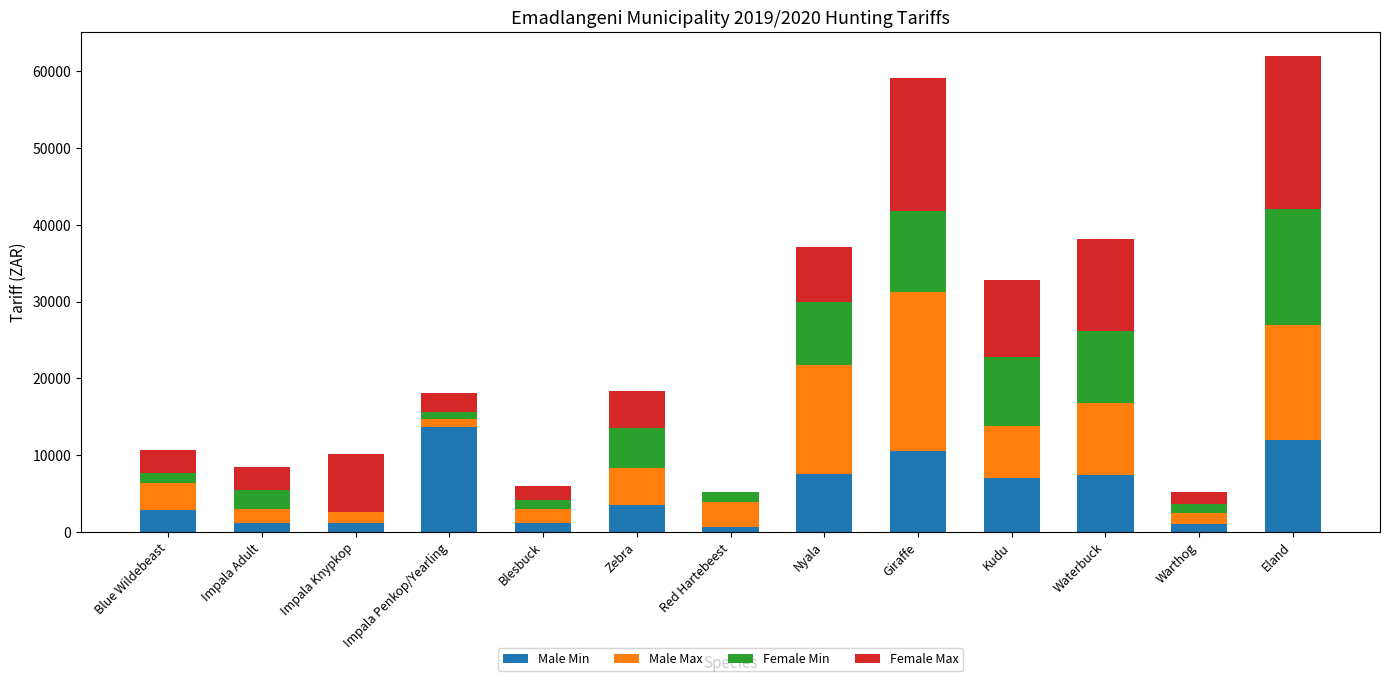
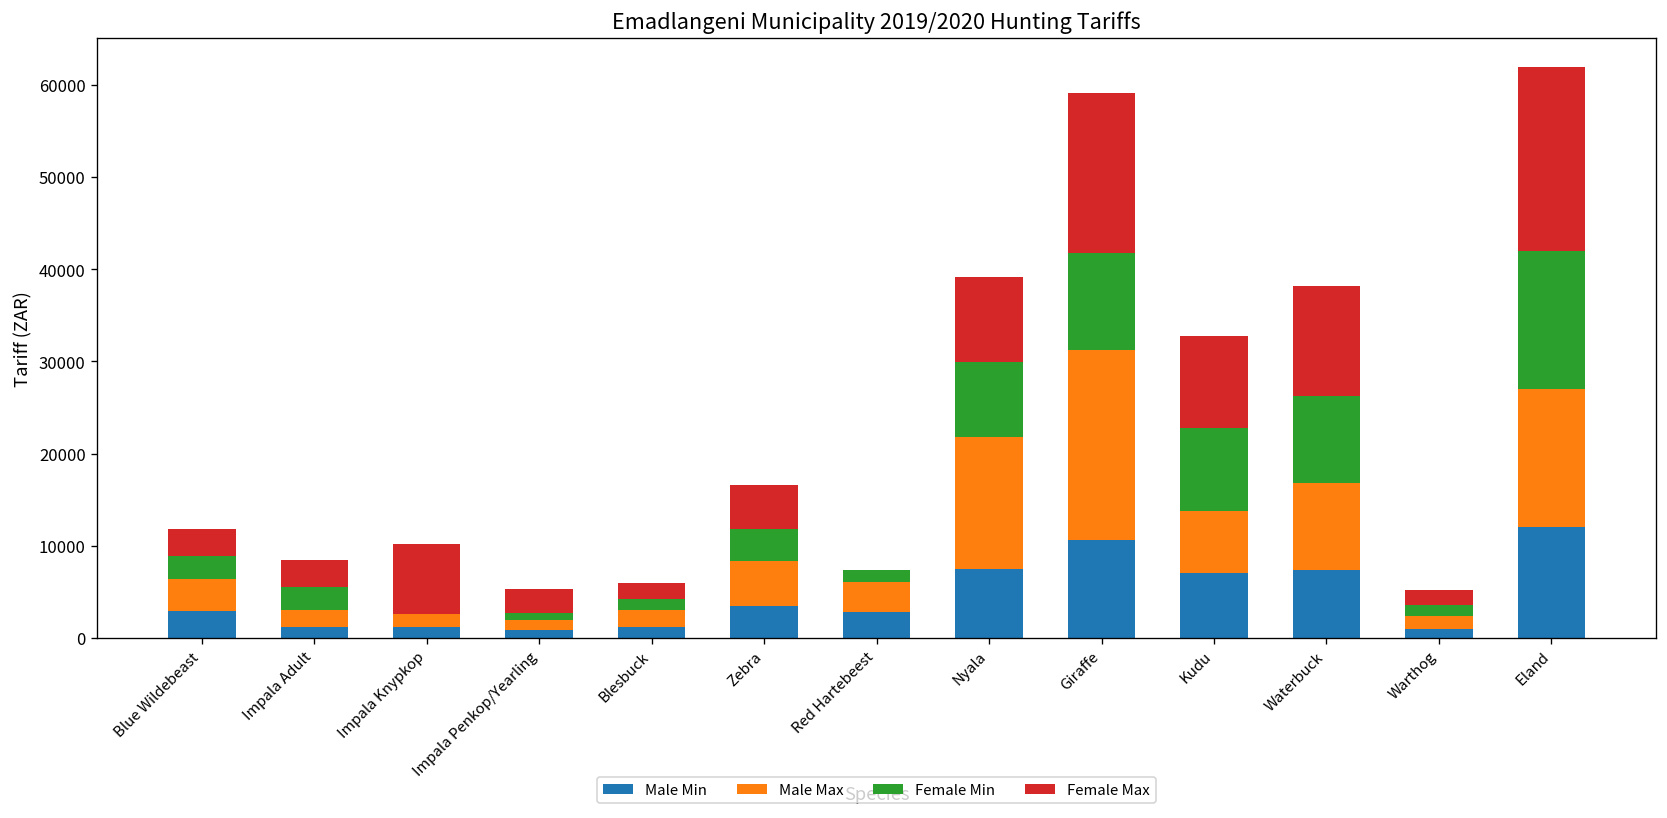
  {
    "Male Min": {
      "Blue Wildebeast": 3000,
      "Impala Adult": 1000,
      "Impala Knypkop": 1000,
-     "Impala Penkop/Yearling": 14000,
+     "Impala Penkop/Yearling": 1000,
      "Blesbuck": 1000,
      "Zebra": 4000,
-     "Red Hartebeest": 1000,
+     "Red Hartebeest": 3000,
      "Nyala": 8000,
      "Giraffe": 11000,
      "Kudu": 7000,
      "Waterbuck": 7000,
      "Warthog": 1000,
      "Eland": 12000
    },
    "Male Max": {
      "Blue Wildebeast": 4000,
      "Impala Adult": 2000,
      "Impala Knypkop": 1000,
      "Impala Penkop/Yearling": 1000,
      "Blesbuck": 2000,
      "Zebra": 5000,
      "Red Hartebeest": 3000,
      "Nyala": 14000,
      "Giraffe": 21000,
      "Kudu": 7000,
      "Waterbuck": 9000,
      "Warthog": 1000,
      "Eland": 15000
    },
    "Female Min": {
-     "Blue Wildebeast": 1000,
+     "Blue Wildebeast": 3000,
      "Impala Adult": 3000,
      "Impala Knypkop": 0,
      "Impala Penkop/Yearling": 1000,
      "Blesbuck": 1000,
-     "Zebra": 5000,
+     "Zebra": 4000,
      "Red Hartebeest": 1000,
      "Nyala": 8000,
      "Giraffe": 11000,
      "Kudu": 9000,
      "Waterbuck": 9000,
      "Warthog": 1000,
      "Eland": 15000
    },
    "Female Max": {
      "Blue Wildebeast": 3000,
      "Impala Adult": 3000,
      "Impala Knypkop": 8000,
      "Impala Penkop/Yearling": 3000,
      "Blesbuck": 2000,
      "Zebra": 5000,
      "Red Hartebeest": 0,
-     "Nyala": 7000,
+     "Nyala": 9000,
      "Giraffe": 17000,
      "Kudu": 10000,
      "Waterbuck": 12000,
      "Warthog": 2000,
      "Eland": 20000
    }
  }
